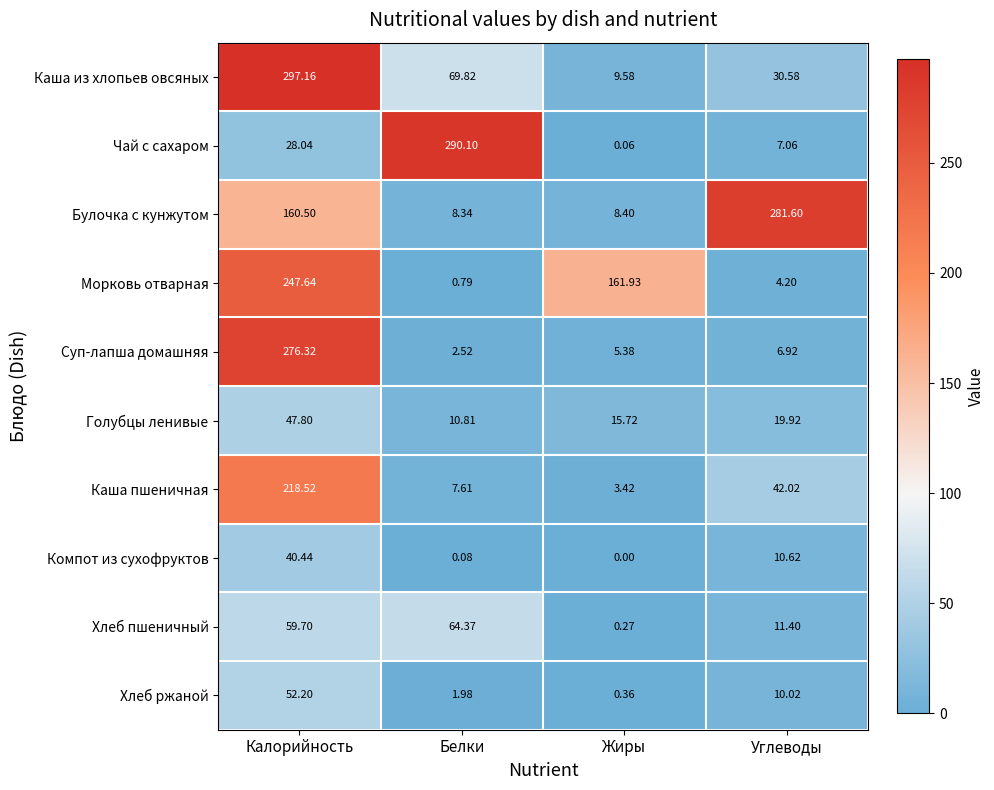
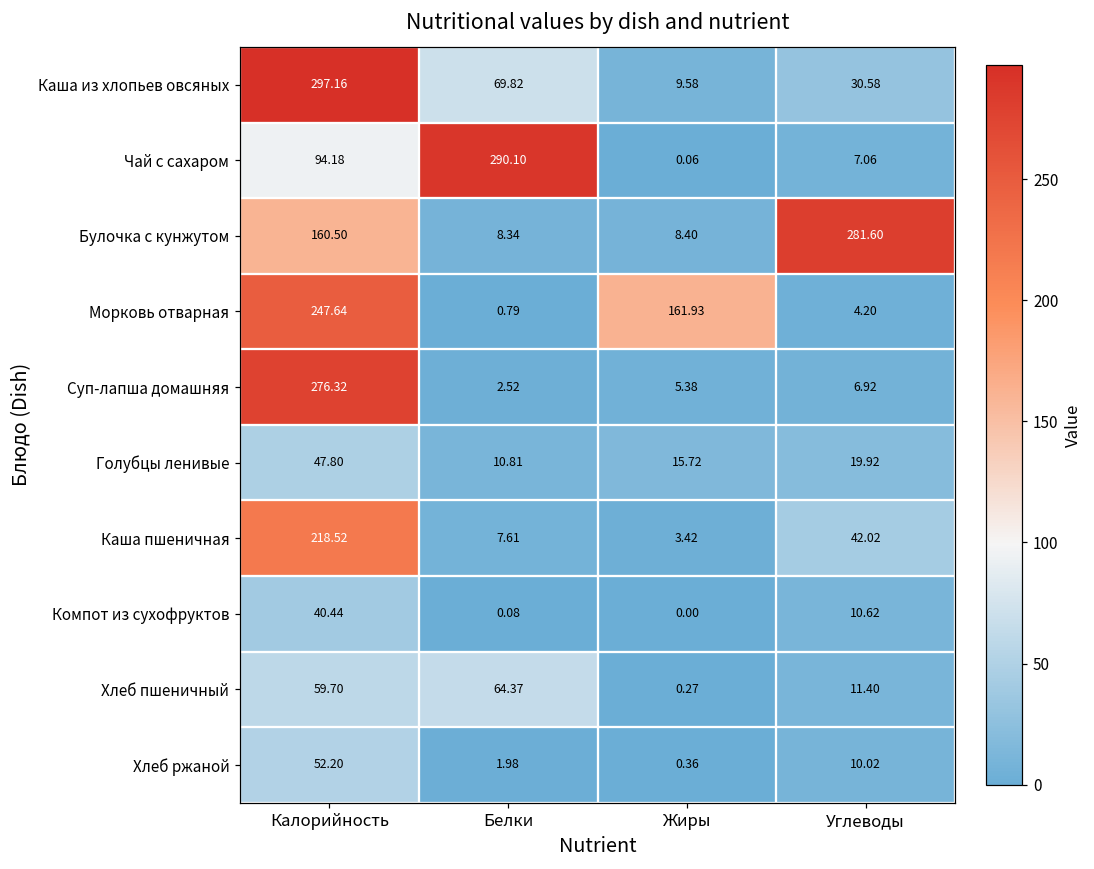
  {
    "Каша из хлопьев овсяных": {
      "Калорийность": 297.16,
      "Белки": 69.82,
      "Жиры": 9.58,
      "Углеводы": 30.58
    },
    "Чай с сахаром": {
-     "Калорийность": 28.04,
+     "Калорийность": 94.18,
      "Белки": 290.10,
      "Жиры": 0.06,
      "Углеводы": 7.06
    },
    "Булочка с кунжутом": {
      "Калорийность": 160.50,
      "Белки": 8.34,
      "Жиры": 8.40,
      "Углеводы": 281.60
    },
    "Морковь отварная": {
      "Калорийность": 247.64,
      "Белки": 0.79,
      "Жиры": 161.93,
      "Углеводы": 4.20
    },
    "Суп-лапша домашняя": {
      "Калорийность": 276.32,
      "Белки": 2.52,
      "Жиры": 5.38,
      "Углеводы": 6.92
    },
    "Голубцы ленивые": {
      "Калорийность": 47.80,
      "Белки": 10.81,
      "Жиры": 15.72,
      "Углеводы": 19.92
    },
    "Каша пшеничная": {
      "Калорийность": 218.52,
      "Белки": 7.61,
      "Жиры": 3.42,
      "Углеводы": 42.02
    },
    "Компот из сухофруктов": {
      "Калорийность": 40.44,
      "Белки": 0.08,
      "Жиры": 0.00,
      "Углеводы": 10.62
    },
    "Хлеб пшеничный": {
      "Калорийность": 59.70,
      "Белки": 64.37,
      "Жиры": 0.27,
      "Углеводы": 11.40
    },
    "Хлеб ржаной": {
      "Калорийность": 52.20,
      "Белки": 1.98,
      "Жиры": 0.36,
      "Углеводы": 10.02
    }
  }
